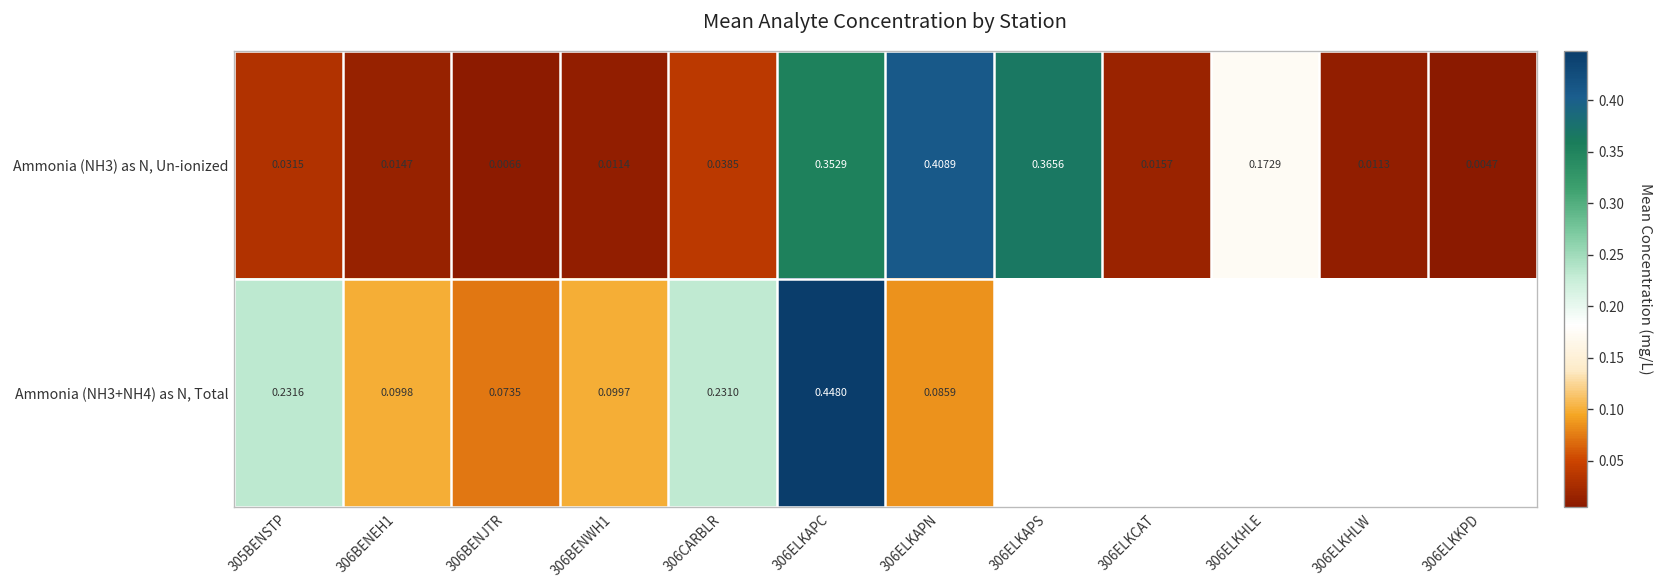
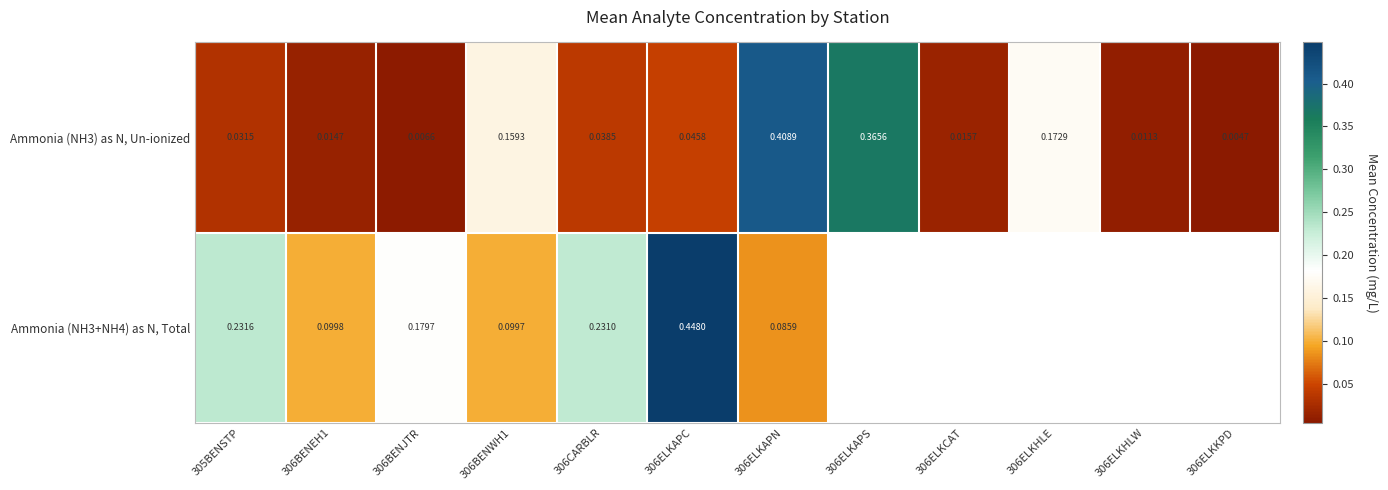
  {
    "Ammonia (NH3) as N, Un-ionized": {
      "305BENSTP": 0.0315,
      "306BENEH1": 0.0147,
      "306BENJTR": 0.0066,
-     "306BENWH1": 0.0114,
+     "306BENWH1": 0.1593,
      "306CARBLR": 0.0385,
-     "306ELKAPC": 0.3529,
+     "306ELKAPC": 0.0458,
      "306ELKAPN": 0.4089,
      "306ELKAPS": 0.3656,
      "306ELKCAT": 0.0157,
      "306ELKHLE": 0.1729,
      "306ELKHLW": 0.0113,
      "306ELKKPD": 0.0047
    },
    "Ammonia (NH3+NH4) as N, Total": {
      "305BENSTP": 0.2316,
      "306BENEH1": 0.0998,
-     "306BENJTR": 0.0735,
+     "306BENJTR": 0.1797,
      "306BENWH1": 0.0997,
      "306CARBLR": 0.2310,
      "306ELKAPC": 0.4480,
      "306ELKAPN": 0.0859
    }
  }
